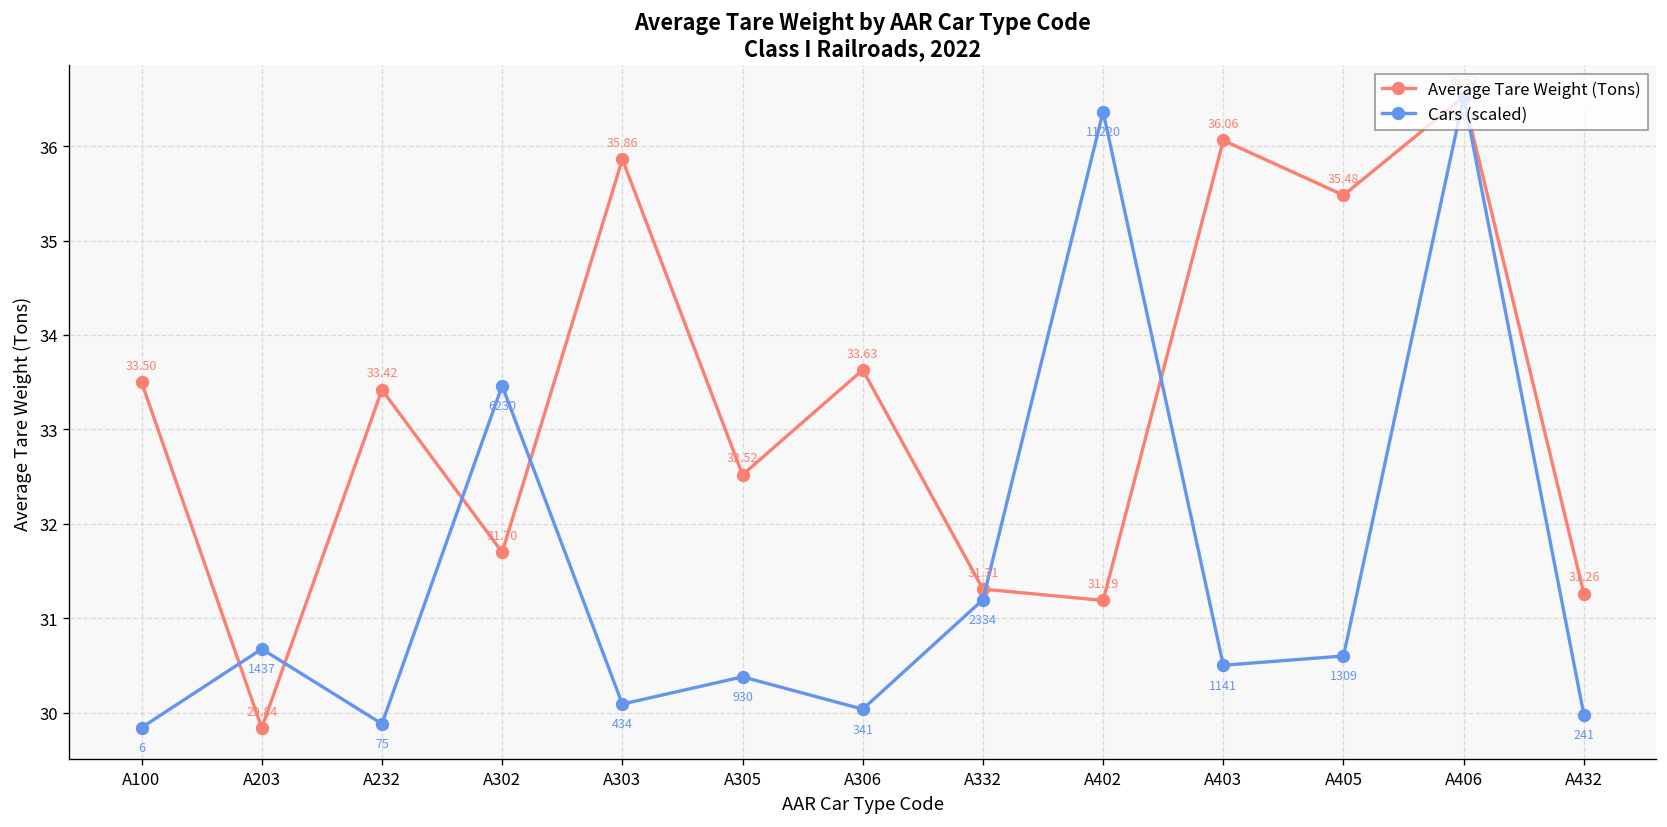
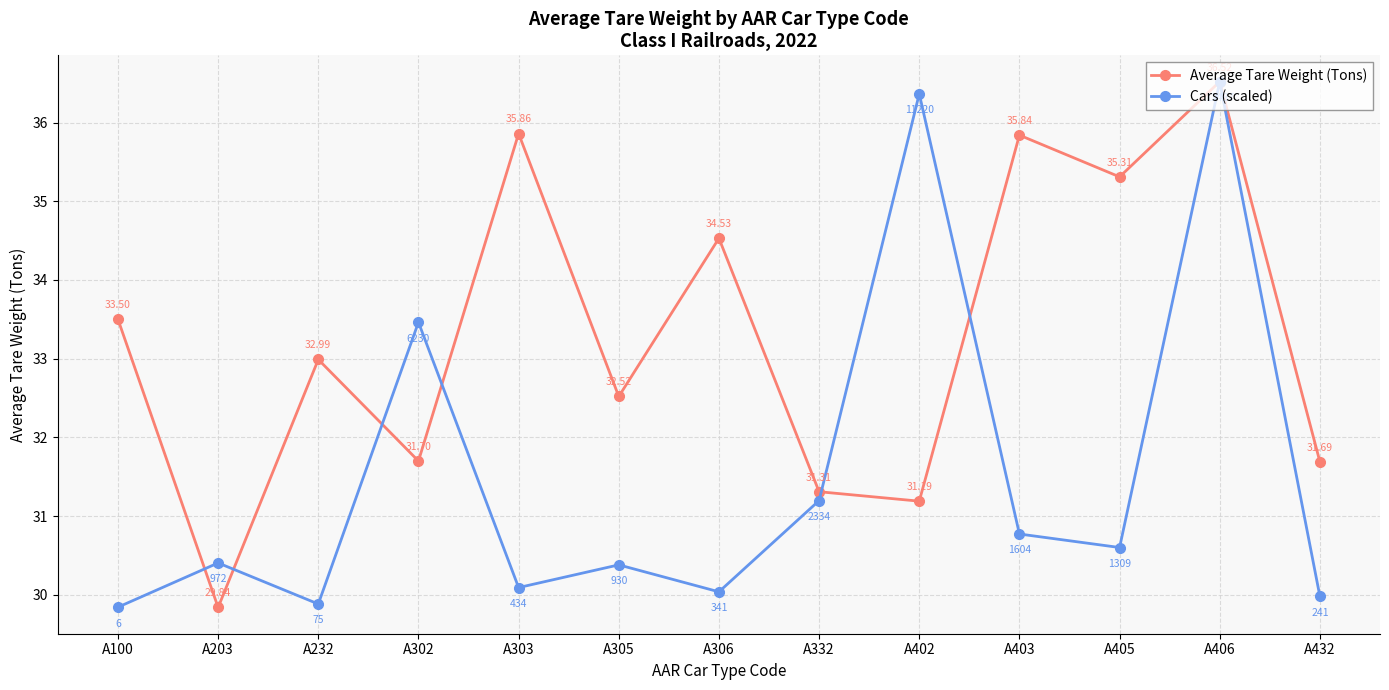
  {
    "Average Tare Weight (Tons)": {
      "A100": 33.50,
      "A203": 29.84,
-     "A232": 33.42,
+     "A232": 32.99,
      "A302": 31.70,
      "A303": 35.86,
      "A305": 32.52,
-     "A306": 33.63,
+     "A306": 34.53,
      "A332": 31.31,
      "A402": 31.19,
-     "A403": 36.06,
-     "A405": 35.48,
-     "A432": 31.26
+     "A403": 35.84,
+     "A405": 35.31,
+     "A432": 31.69
    },
    "Cars (scaled)": {
-     "A203": 1437,
-     "A403": 1141
+     "A203": 972,
+     "A403": 1604
    }
  }
